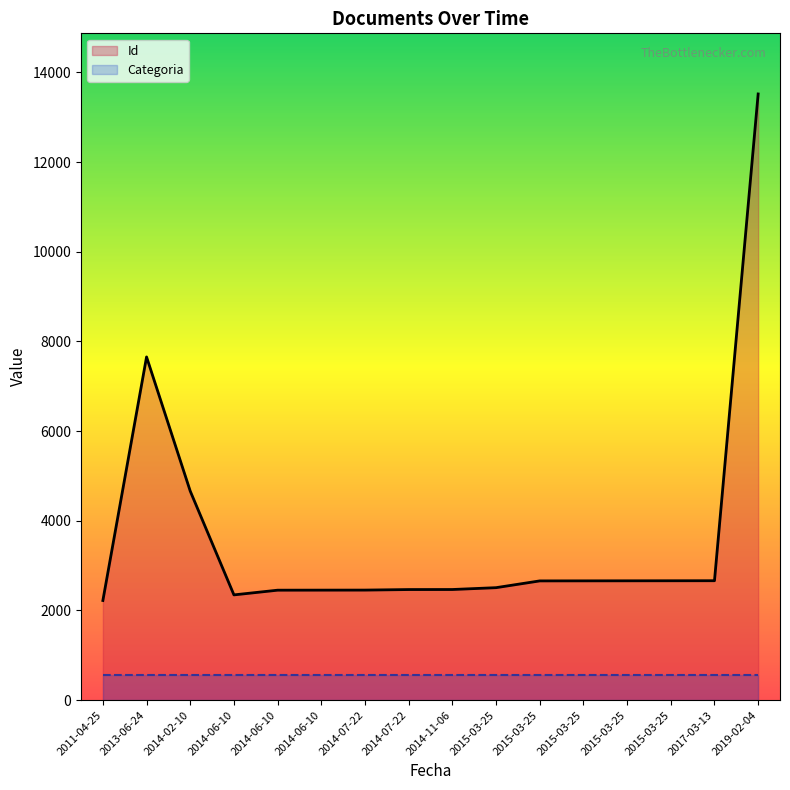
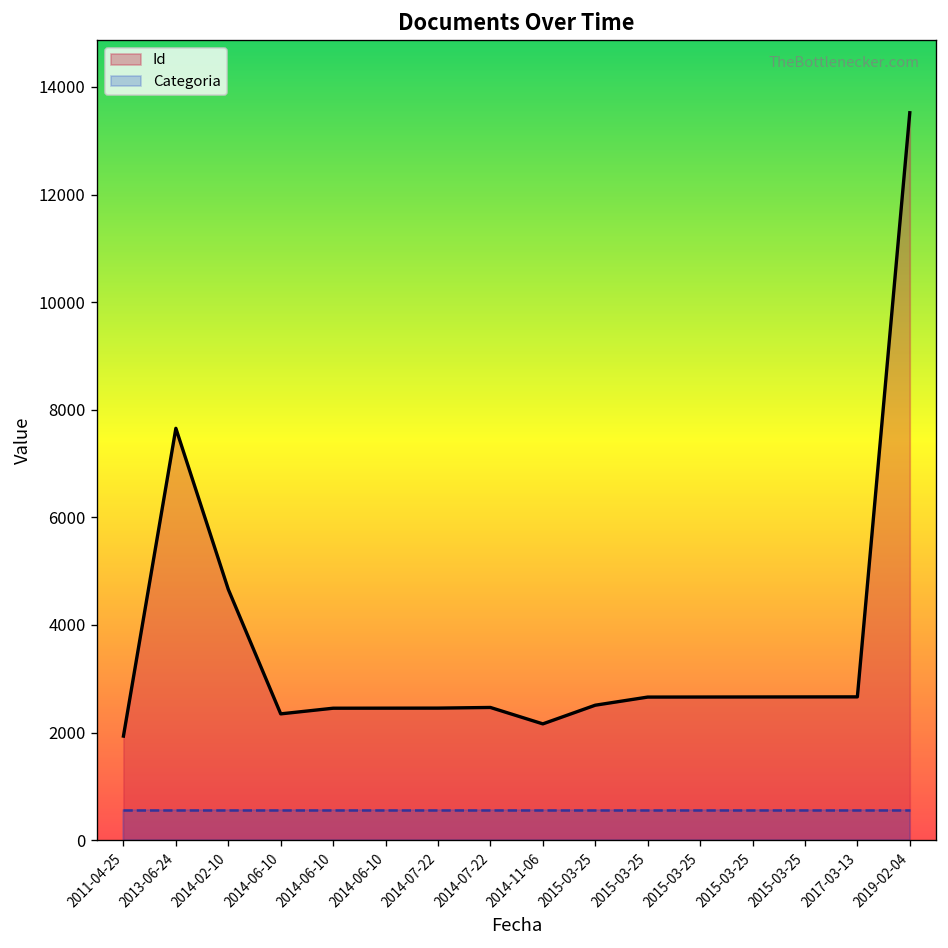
  {
    "Id": {
-     "2011-04-25": 2200,
+     "2011-04-25": 1900,
      "2013-06-24": 7700,
      "2014-02-10": 4700,
-     "2014-11-06": 2500,
+     "2014-11-06": 2200,
      "2017-03-13": 2700,
      "2019-02-04": 13500
    },
    "Categoria": {
      "2011-04-25": 600,
      "2013-06-24": 600,
      "2014-02-10": 600,
      "2014-11-06": 600,
      "2017-03-13": 600,
      "2019-02-04": 600
    }
  }
